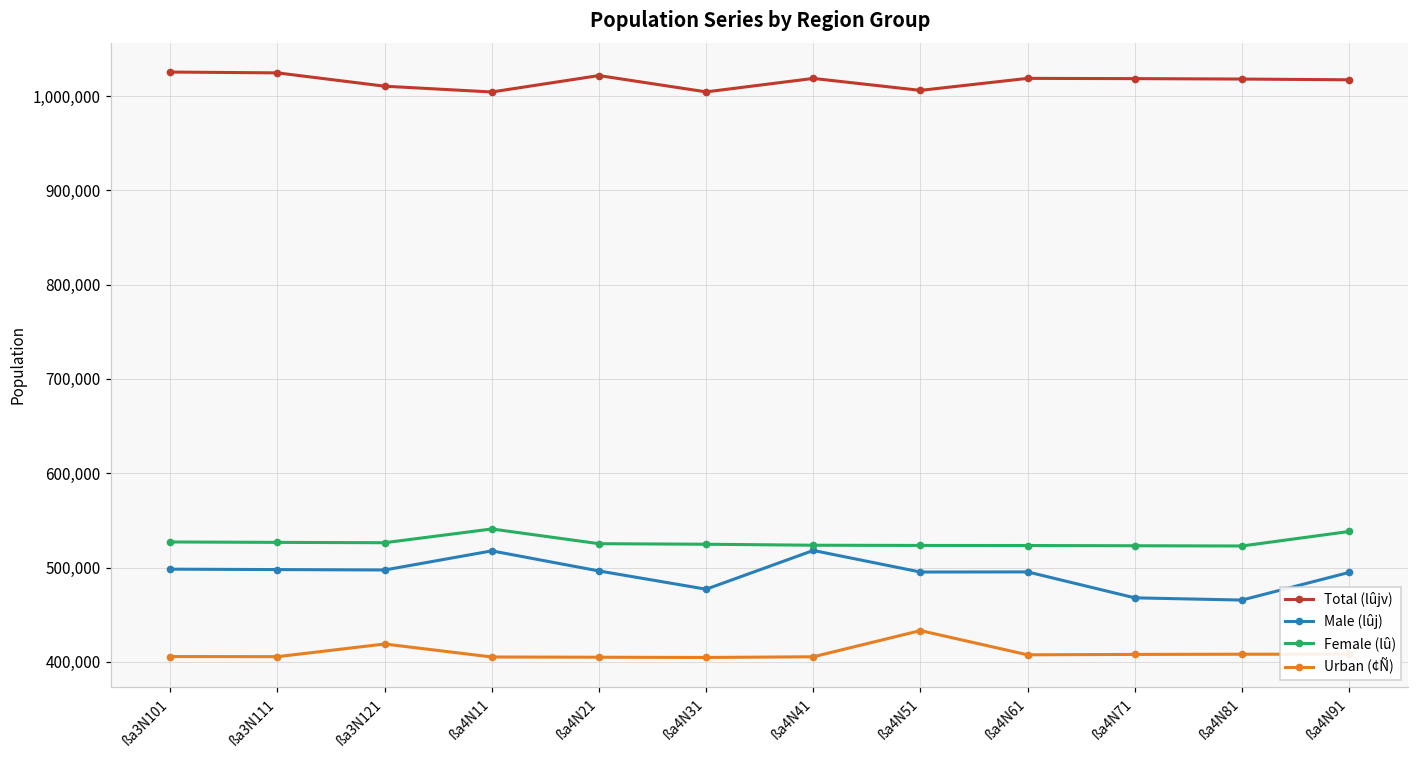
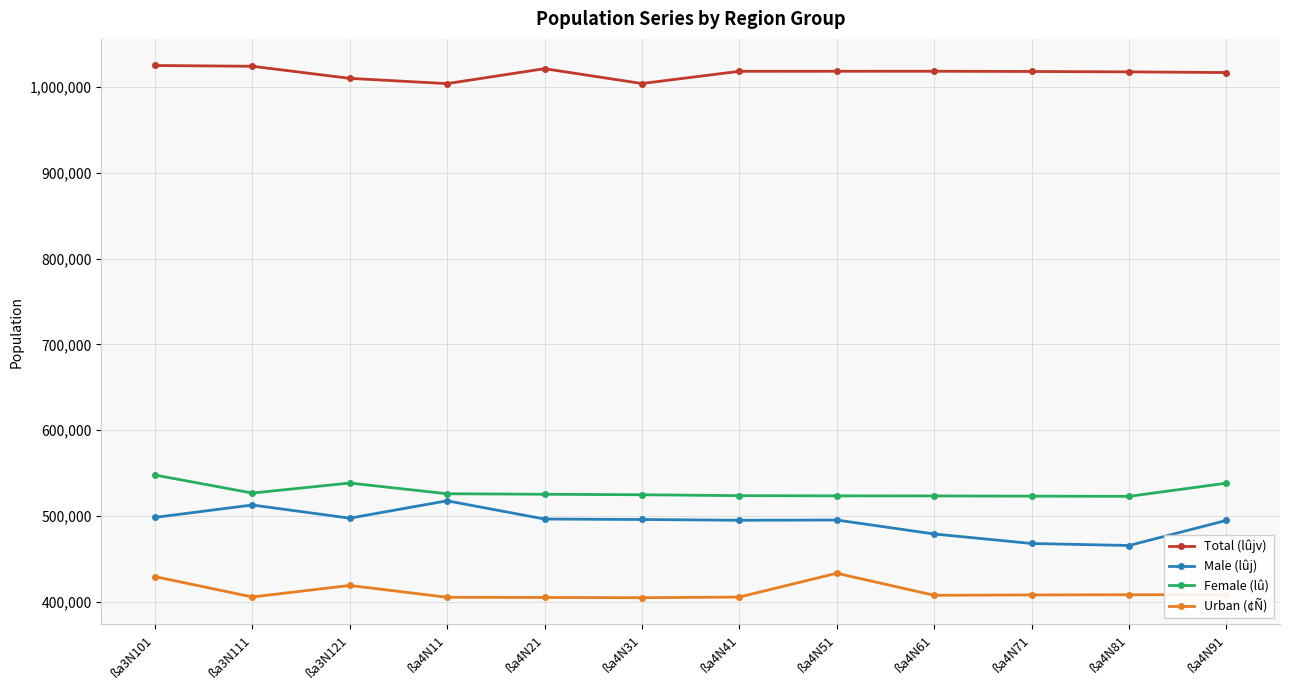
  {
    "Total (lûjv)": {
      "ßa3N101": "1,030,000",
      "ßa3N111": "1,020,000",
      "ßa3N121": "1,010,000",
      "ßa4N11": "1,000,000",
      "ßa4N21": "1,020,000",
      "ßa4N31": "1,000,000",
      "ßa4N41": "1,020,000",
-     "ßa4N51": "1,010,000",
+     "ßa4N51": "1,020,000",
      "ßa4N61": "1,020,000",
      "ßa4N71": "1,020,000",
      "ßa4N81": "1,020,000",
      "ßa4N91": "1,020,000"
    },
    "Male (lûj)": {
      "ßa3N101": "500,000",
-     "ßa3N111": "500,000",
+     "ßa3N111": "510,000",
      "ßa3N121": "500,000",
      "ßa4N11": "520,000",
      "ßa4N21": "500,000",
-     "ßa4N31": "480,000",
-     "ßa4N41": "520,000",
+     "ßa4N31": "500,000",
+     "ßa4N41": "490,000",
      "ßa4N51": "500,000",
-     "ßa4N61": "500,000",
+     "ßa4N61": "480,000",
      "ßa4N71": "470,000",
      "ßa4N81": "470,000",
      "ßa4N91": "490,000"
    },
    "Female (lû)": {
-     "ßa3N101": "530,000",
+     "ßa3N101": "550,000",
      "ßa3N111": "530,000",
-     "ßa3N121": "530,000",
-     "ßa4N11": "540,000",
+     "ßa3N121": "540,000",
+     "ßa4N11": "530,000",
      "ßa4N21": "530,000",
      "ßa4N31": "520,000",
      "ßa4N41": "520,000",
      "ßa4N51": "520,000",
      "ßa4N61": "520,000",
      "ßa4N71": "520,000",
      "ßa4N81": "520,000",
      "ßa4N91": "540,000"
    },
    "Urban (¢Ñ)": {
-     "ßa3N101": "410,000",
+     "ßa3N101": "430,000",
      "ßa3N111": "410,000",
      "ßa3N121": "420,000",
      "ßa4N11": "410,000",
      "ßa4N21": "400,000",
      "ßa4N31": "400,000",
      "ßa4N41": "410,000",
      "ßa4N51": "430,000",
      "ßa4N61": "410,000",
      "ßa4N71": "410,000",
      "ßa4N81": "410,000"
    }
  }
